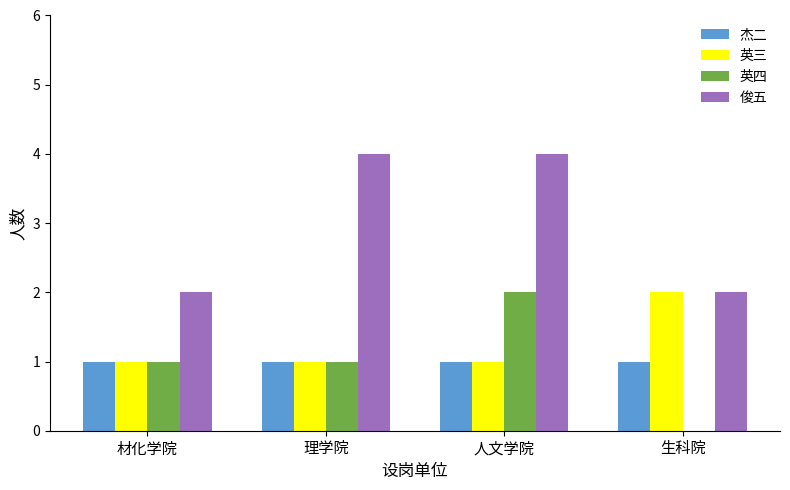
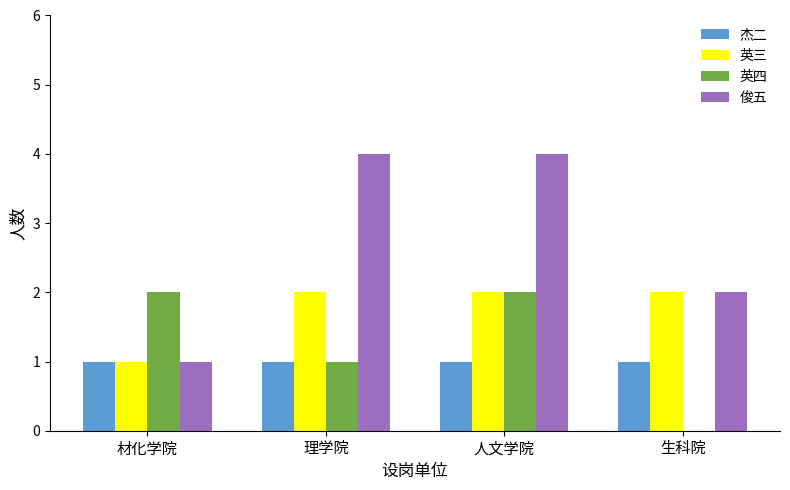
  {
    "杰二": {
      "材化学院": 1,
      "理学院": 1,
      "人文学院": 1,
      "生科院": 1
    },
    "英三": {
      "材化学院": 1,
-     "理学院": 1,
-     "人文学院": 1,
+     "理学院": 2,
+     "人文学院": 2,
      "生科院": 2
    },
    "英四": {
-     "材化学院": 1,
+     "材化学院": 2,
      "理学院": 1,
      "人文学院": 2,
      "生科院": 0
    },
    "俊五": {
-     "材化学院": 2,
+     "材化学院": 1,
      "理学院": 4,
      "人文学院": 4,
      "生科院": 2
    }
  }
